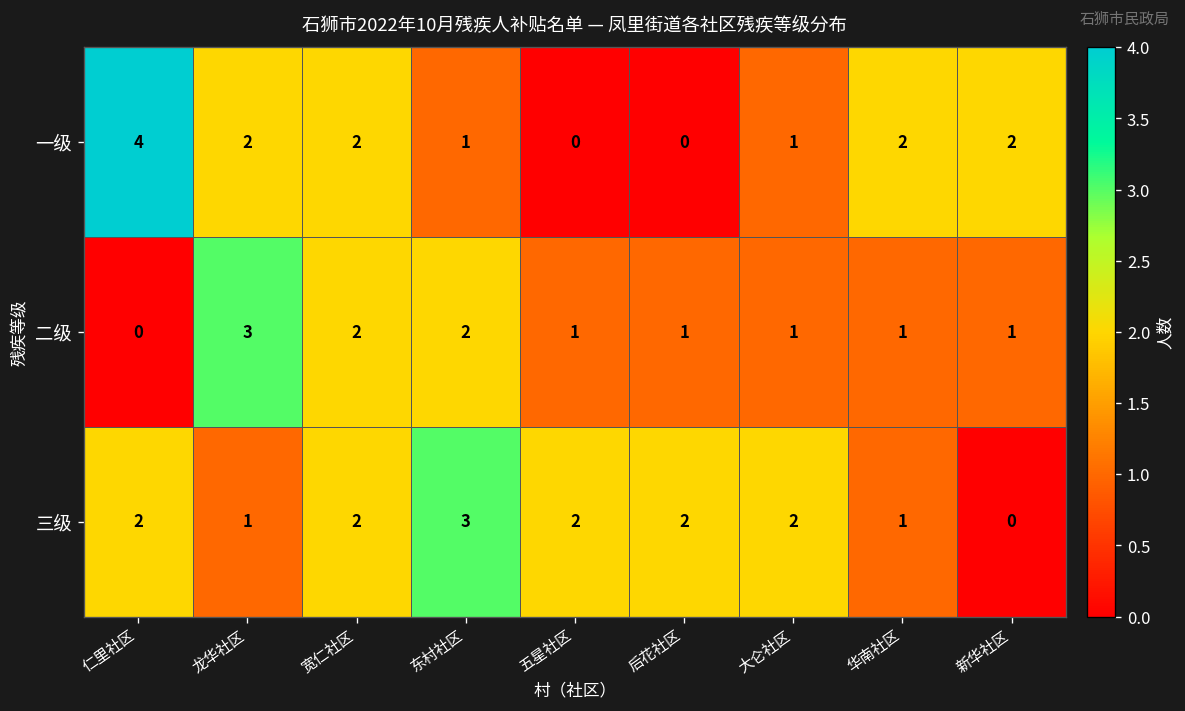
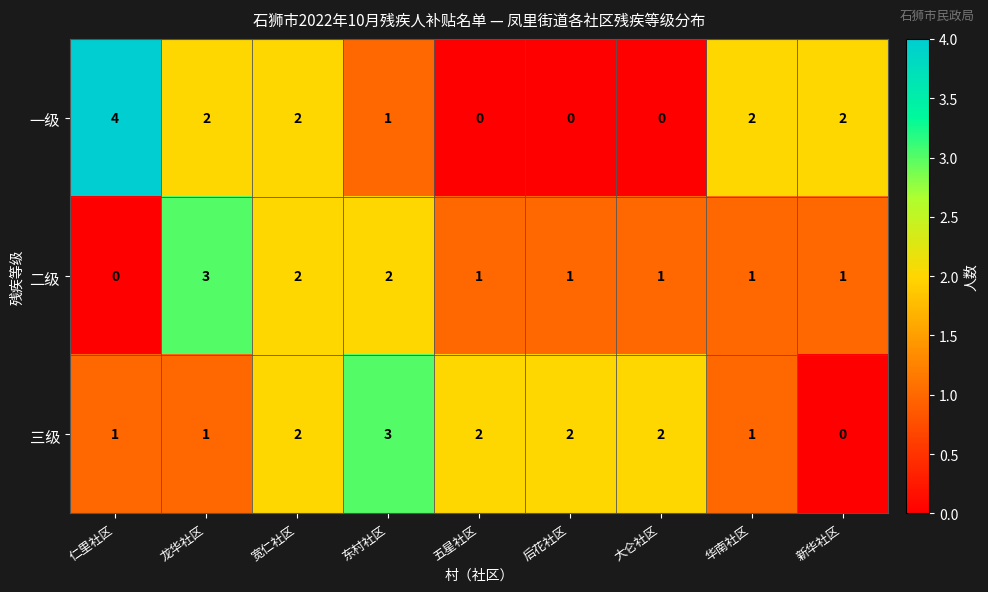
  {
    "一级": {
      "仁里社区": 4,
      "龙华社区": 2,
      "宽仁社区": 2,
      "东村社区": 1,
      "五星社区": 0,
      "后花社区": 0,
-     "大仑社区": 1,
+     "大仑社区": 0,
      "华南社区": 2,
      "新华社区": 2
    },
    "二级": {
      "仁里社区": 0,
      "龙华社区": 3,
      "宽仁社区": 2,
      "东村社区": 2,
      "五星社区": 1,
      "后花社区": 1,
      "大仑社区": 1,
      "华南社区": 1,
      "新华社区": 1
    },
    "三级": {
-     "仁里社区": 2,
+     "仁里社区": 1,
      "龙华社区": 1,
      "宽仁社区": 2,
      "东村社区": 3,
      "五星社区": 2,
      "后花社区": 2,
      "大仑社区": 2,
      "华南社区": 1,
      "新华社区": 0
    }
  }
